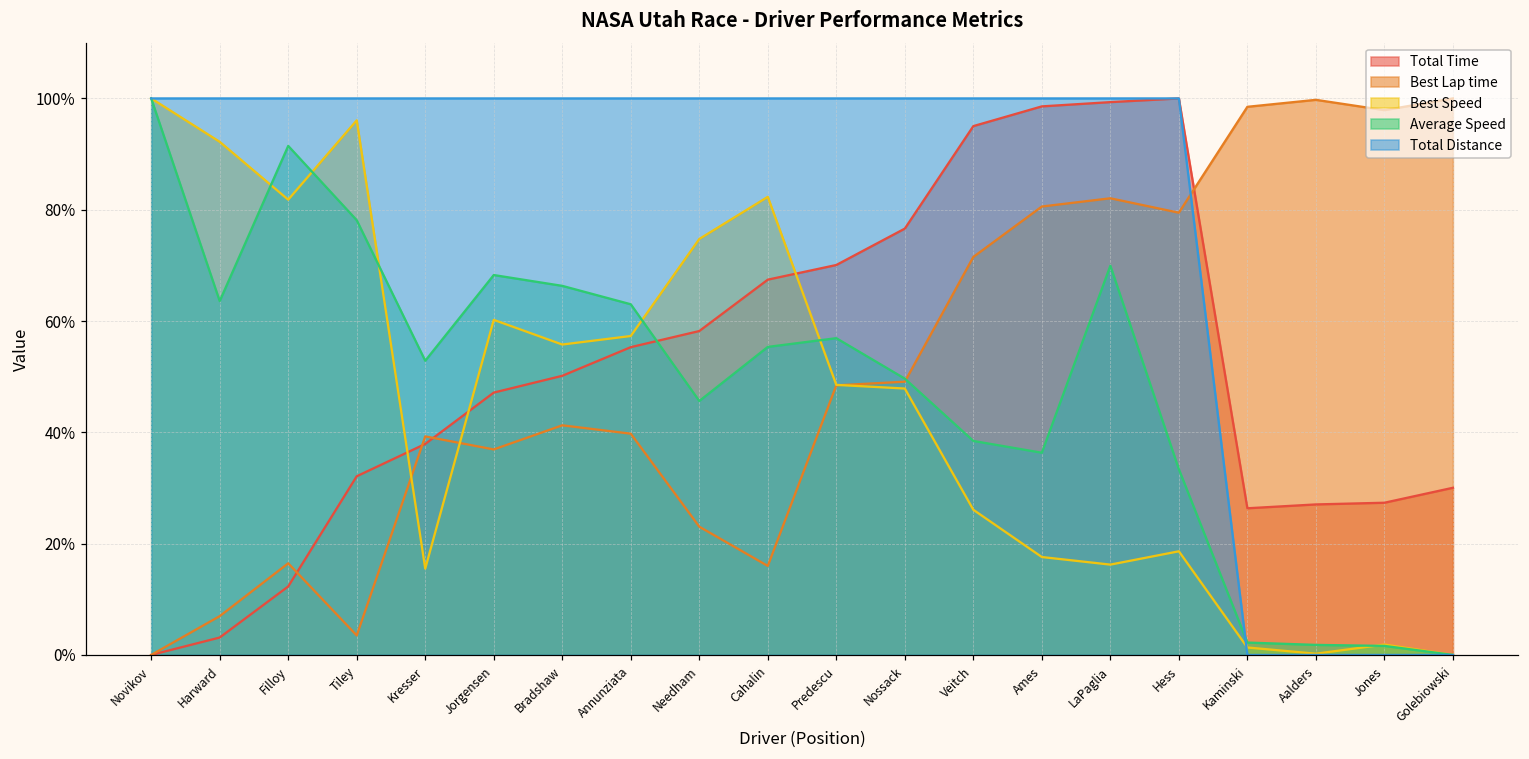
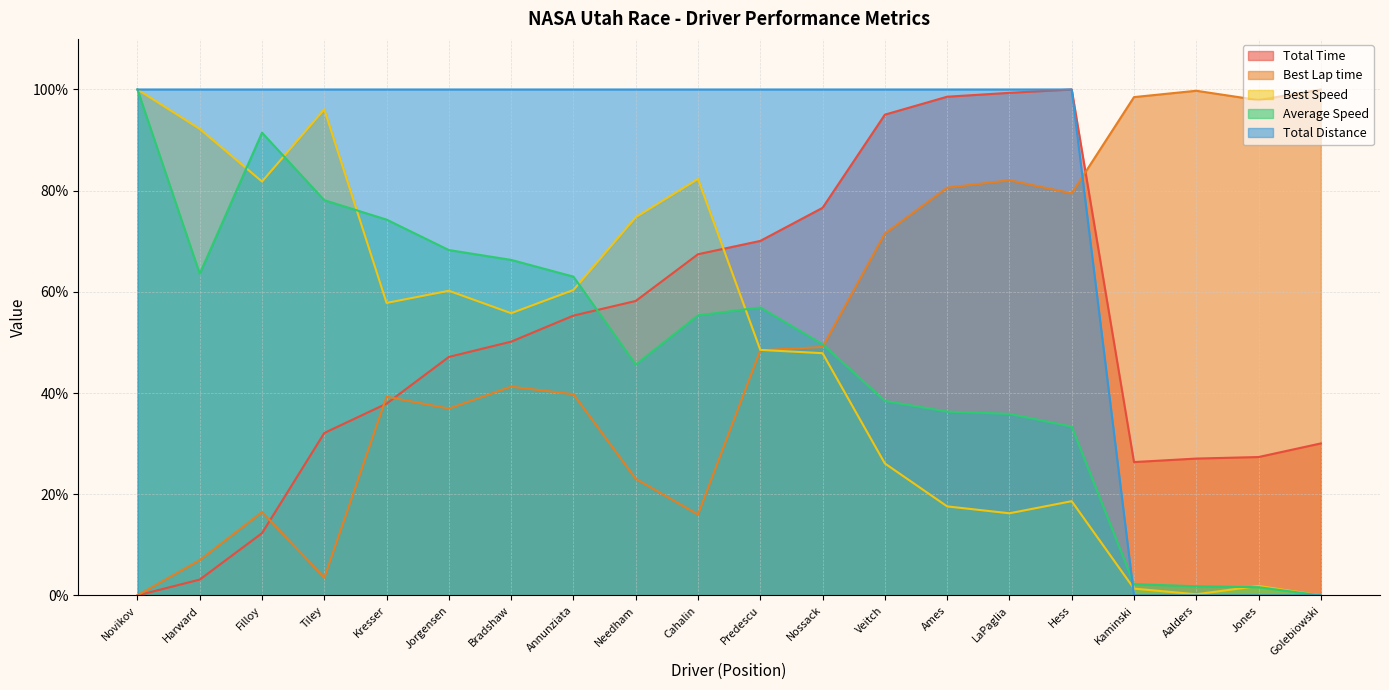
  {
    "Best Speed": {
      "Harward": "92%",
      "Filloy": "82%",
      "Tiley": "96%",
-     "Kresser": "16%",
+     "Kresser": "58%",
      "Jorgensen": "60%",
      "Bradshaw": "56%",
-     "Annunziata": "57%",
+     "Annunziata": "60%",
      "Needham": "75%",
      "Cahalin": "82%",
      "Nossack": "48%",
      "Veitch": "26%",
      "Ames": "18%",
      "LaPaglia": "16%",
      "Hess": "19%",
      "Kaminski": "1%"
    },
    "Average Speed": {
      "Harward": "64%",
      "Filloy": "91%",
      "Tiley": "78%",
-     "Kresser": "53%",
+     "Kresser": "74%",
      "Jorgensen": "68%",
      "Bradshaw": "66%",
      "Annunziata": "63%",
      "Needham": "46%",
      "Cahalin": "55%",
      "Predescu": "57%",
      "Nossack": "50%",
      "Veitch": "38%",
      "Ames": "36%",
-     "LaPaglia": "70%",
+     "LaPaglia": "36%",
      "Hess": "33%",
      "Kaminski": "2%",
      "Aalders": "2%"
    },
    "Total Distance": {
      "Harward": "100%",
      "Filloy": "100%",
      "Tiley": "100%",
      "Kresser": "100%",
      "Jorgensen": "100%",
      "Bradshaw": "100%",
      "Annunziata": "100%",
      "Needham": "100%",
      "Cahalin": "100%",
      "Predescu": "100%",
      "Nossack": "100%",
      "Veitch": "100%",
      "Ames": "100%",
      "LaPaglia": "100%",
      "Kaminski": "0%",
      "Jones": "0%"
    }
  }
